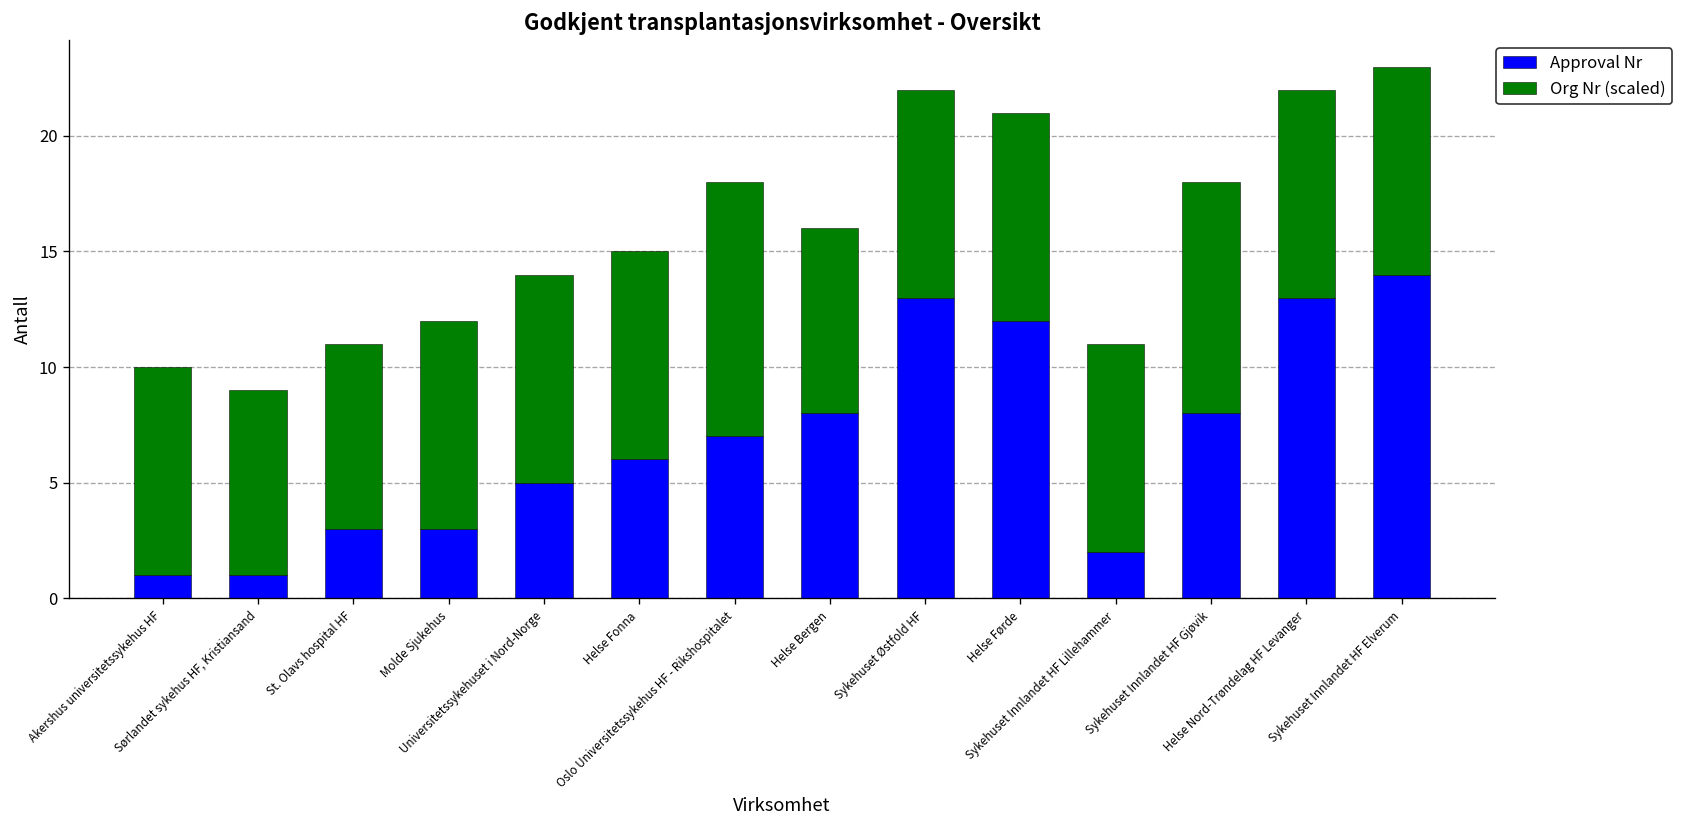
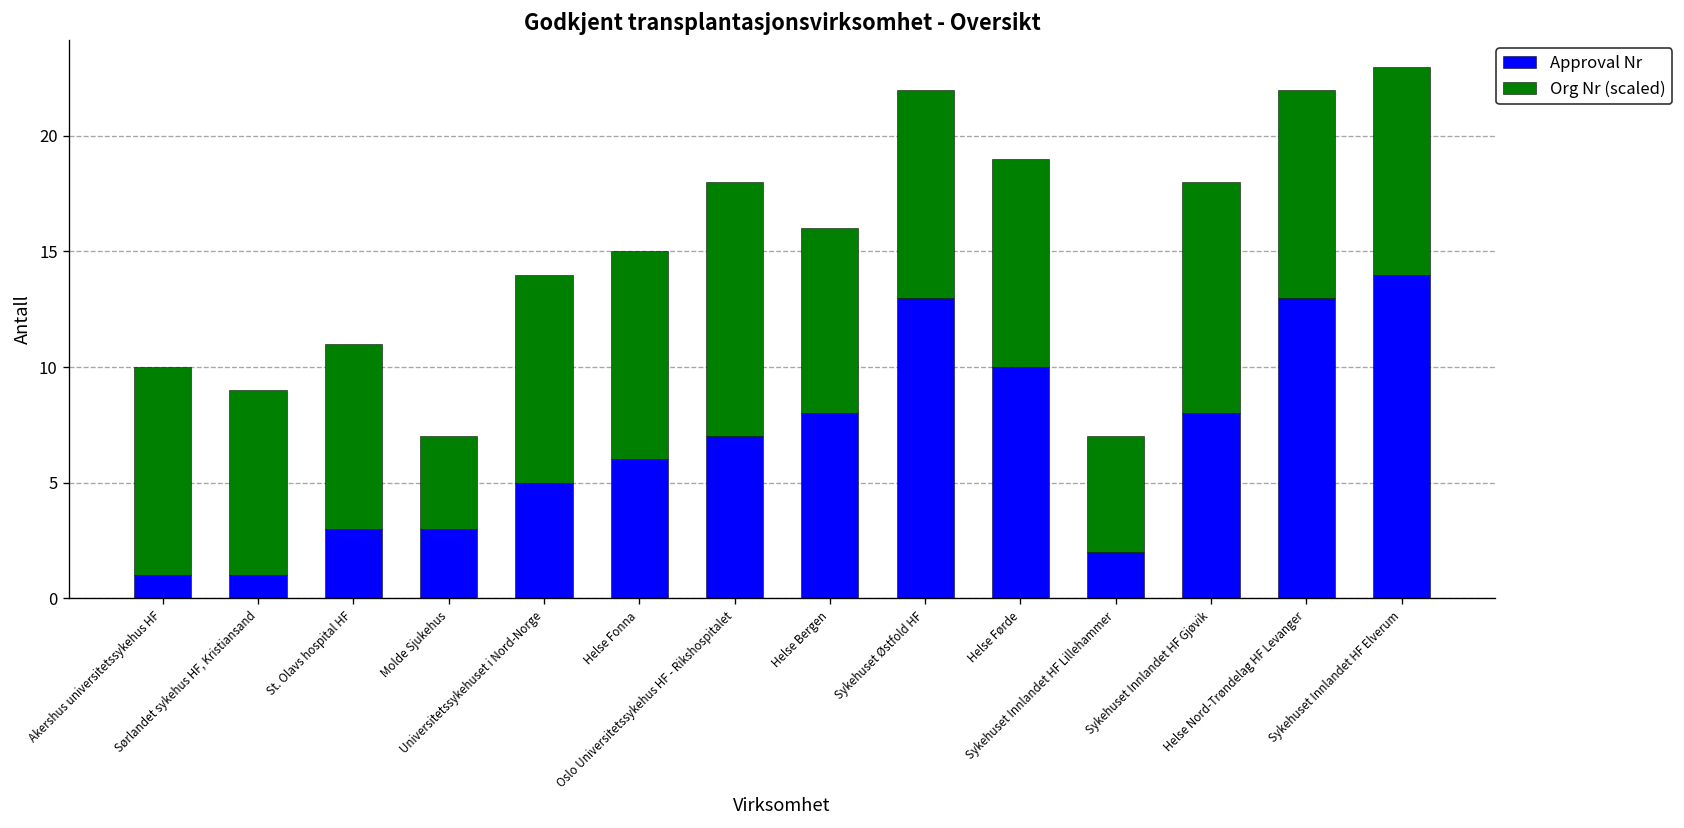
  {
    "Approval Nr": {
      "Akershus universitetssykehus HF": 1,
      "Sørlandet sykehus HF, Kristiansand": 1,
      "St. Olavs hospital HF": 3,
      "Molde Sjukehus": 3,
      "Universitetssykehuset i Nord-Norge": 5,
      "Helse Fonna": 6,
      "Oslo Universitetssykehus HF - Rikshospitalet": 7,
      "Helse Bergen": 8,
      "Sykehuset Østfold HF": 13,
-     "Helse Førde": 12,
+     "Helse Førde": 10,
      "Sykehuset Innlandet HF Lillehammer": 2,
      "Sykehuset Innlandet HF Gjøvik": 8,
      "Helse Nord-Trøndelag HF Levanger": 13,
      "Sykehuset Innlandet HF Elverum": 14
    },
    "Org Nr (scaled)": {
      "Akershus universitetssykehus HF": 9,
      "Sørlandet sykehus HF, Kristiansand": 8,
      "St. Olavs hospital HF": 8,
-     "Molde Sjukehus": 9,
+     "Molde Sjukehus": 4,
      "Universitetssykehuset i Nord-Norge": 9,
      "Helse Fonna": 9,
      "Oslo Universitetssykehus HF - Rikshospitalet": 11,
      "Helse Bergen": 8,
      "Sykehuset Østfold HF": 9,
      "Helse Førde": 9,
-     "Sykehuset Innlandet HF Lillehammer": 9,
+     "Sykehuset Innlandet HF Lillehammer": 5,
      "Sykehuset Innlandet HF Gjøvik": 10,
      "Helse Nord-Trøndelag HF Levanger": 9,
      "Sykehuset Innlandet HF Elverum": 9
    }
  }
